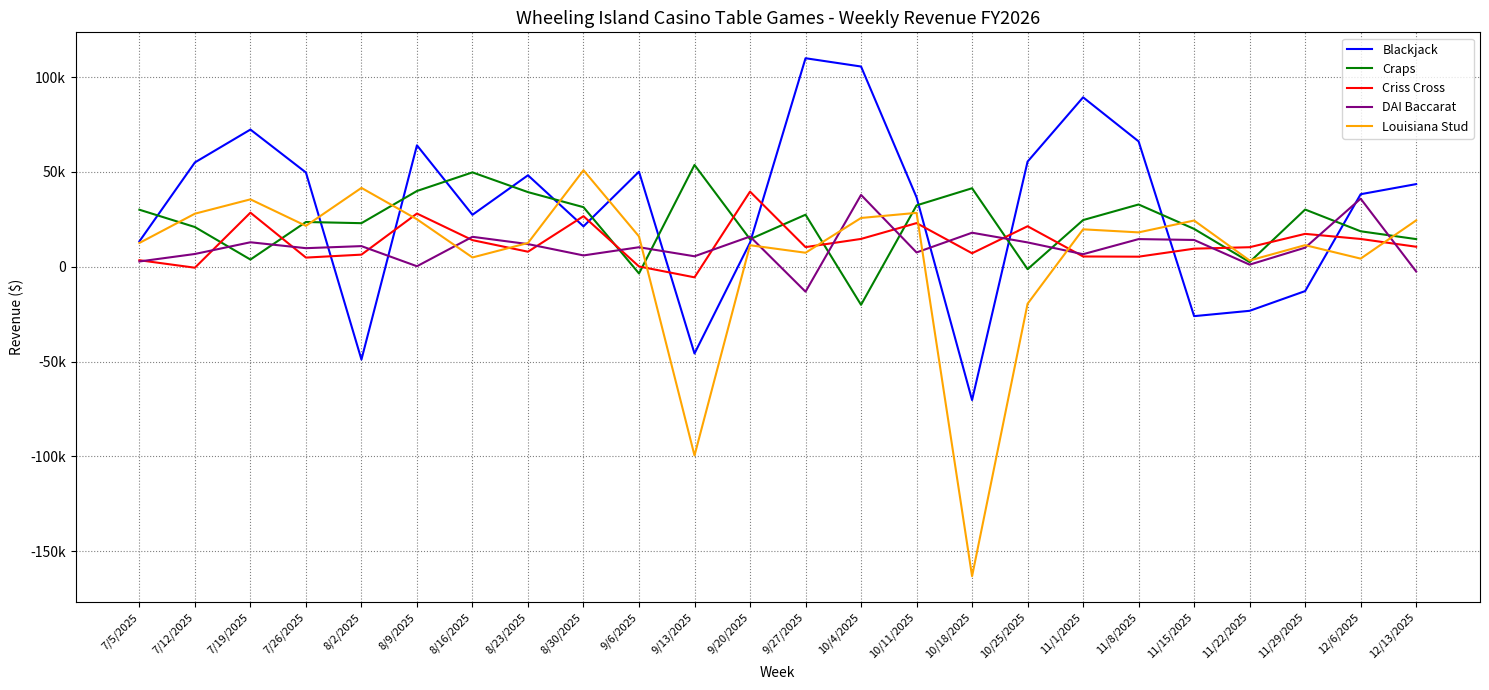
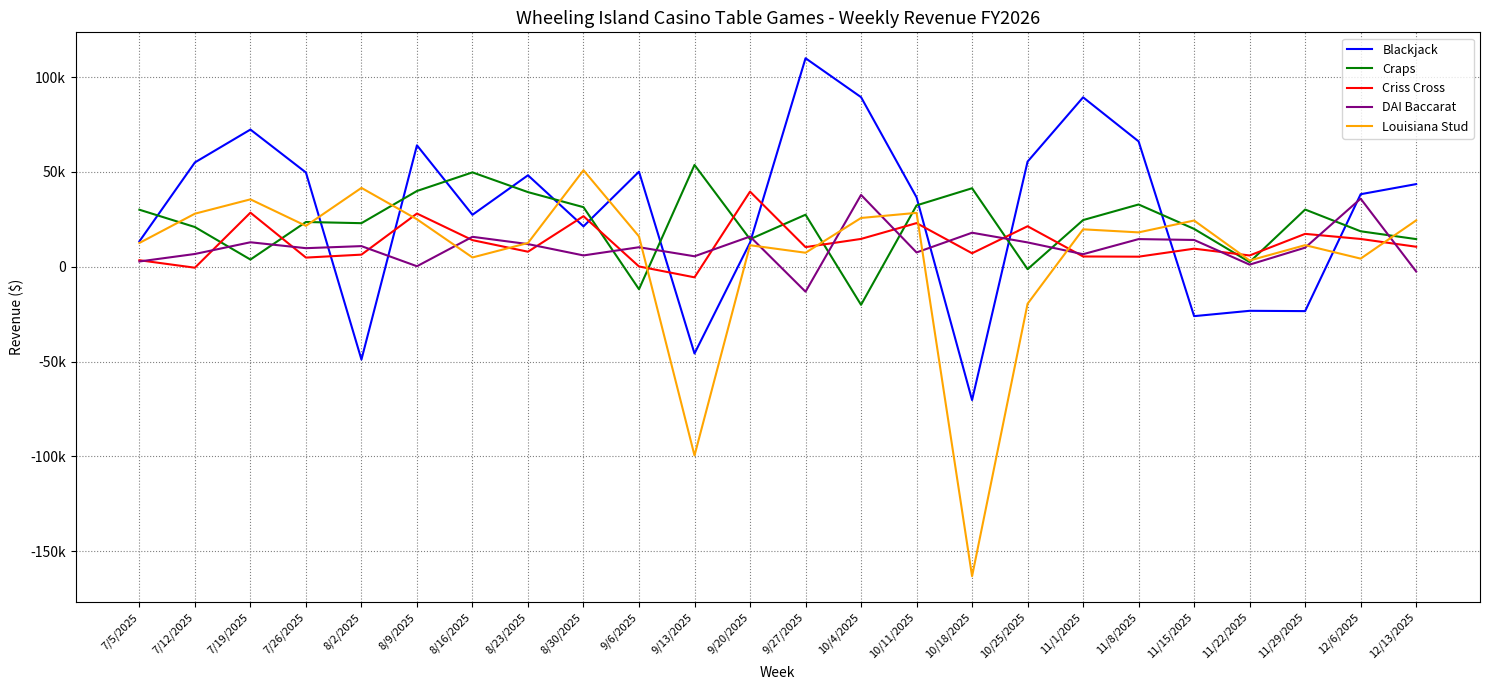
  {
    "Blackjack": {
      "7/12/2025": 55000,
      "7/19/2025": 72000,
      "7/26/2025": 50000,
      "8/2/2025": -49000,
      "8/9/2025": 64000,
      "8/16/2025": 27000,
      "8/23/2025": 48000,
      "8/30/2025": 21000,
      "9/6/2025": 50000,
      "9/13/2025": -46000,
      "9/20/2025": 13000,
      "9/27/2025": 110000,
-     "10/4/2025": 106000,
+     "10/4/2025": 89000,
      "10/11/2025": 37000,
      "10/18/2025": -70000,
      "10/25/2025": 55000,
      "11/1/2025": 89000,
      "11/8/2025": 66000,
      "11/15/2025": -26000,
      "11/22/2025": -23000,
-     "11/29/2025": -13000,
+     "11/29/2025": -23000,
      "12/6/2025": 38000,
      "12/13/2025": 44000
    },
    "Craps": {
      "7/5/2025": 30000,
      "7/12/2025": 21000,
      "7/19/2025": 4000,
      "7/26/2025": 24000,
      "8/2/2025": 23000,
      "8/9/2025": 40000,
      "8/16/2025": 50000,
      "8/23/2025": 39000,
      "8/30/2025": 31000,
-     "9/6/2025": -3000,
+     "9/6/2025": -12000,
      "9/13/2025": 54000,
      "9/20/2025": 15000,
      "9/27/2025": 27000,
      "10/4/2025": -20000,
      "10/11/2025": 32000,
      "10/18/2025": 41000,
      "10/25/2025": -1000,
      "11/1/2025": 25000,
      "11/8/2025": 33000,
      "11/15/2025": 20000,
      "11/29/2025": 30000,
      "12/6/2025": 19000,
      "12/13/2025": 15000
    },
    "Criss Cross": {
      "7/12/2025": 0,
      "7/19/2025": 29000,
      "7/26/2025": 5000,
      "8/2/2025": 6000,
      "8/9/2025": 28000,
      "8/16/2025": 14000,
      "8/23/2025": 8000,
      "8/30/2025": 27000,
      "9/6/2025": 0,
      "9/13/2025": -6000,
      "9/20/2025": 40000,
      "9/27/2025": 10000,
      "10/4/2025": 15000,
      "10/11/2025": 23000,
      "10/18/2025": 7000,
      "10/25/2025": 21000,
      "11/8/2025": 5000,
      "11/15/2025": 10000,
-     "11/22/2025": 10000,
+     "11/22/2025": 6000,
      "11/29/2025": 17000,
      "12/6/2025": 15000,
      "12/13/2025": 11000
    },
    "DAI Baccarat": {
      "7/12/2025": 7000,
      "7/19/2025": 13000,
      "7/26/2025": 10000,
      "8/2/2025": 11000,
      "8/9/2025": 0,
      "8/16/2025": 16000,
      "8/30/2025": 6000,
      "9/6/2025": 10000,
      "9/13/2025": 6000,
      "9/20/2025": 16000,
      "9/27/2025": -13000,
      "10/4/2025": 38000,
      "10/11/2025": 8000,
      "10/18/2025": 18000,
      "10/25/2025": 13000,
      "11/8/2025": 15000,
      "11/15/2025": 14000,
      "12/6/2025": 36000,
      "12/13/2025": -2000
    },
    "Louisiana Stud": {
      "7/12/2025": 28000,
      "7/19/2025": 36000,
      "7/26/2025": 22000,
      "8/2/2025": 42000,
      "8/9/2025": 25000,
      "8/16/2025": 5000,
      "8/30/2025": 51000,
      "9/6/2025": 16000,
      "9/13/2025": -99000,
      "9/20/2025": 11000,
      "9/27/2025": 7000,
      "10/4/2025": 26000,
      "10/11/2025": 28000,
      "10/18/2025": -163000,
      "10/25/2025": -19000,
      "11/1/2025": 20000,
      "11/8/2025": 18000,
      "11/15/2025": 24000,
      "12/6/2025": 4000,
      "12/13/2025": 24000
    }
  }
